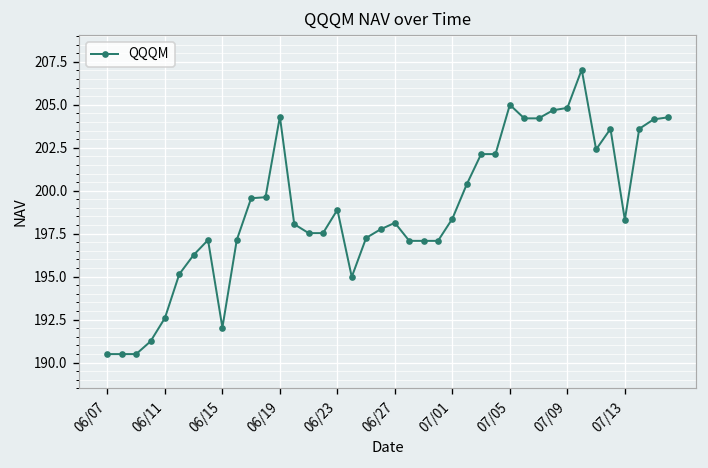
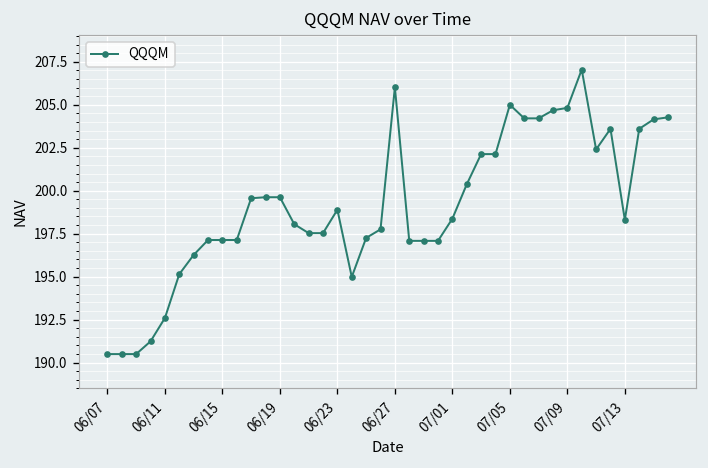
  {
    "06/07": 190.5,
    "06/11": 192.6,
-   "06/15": 192.0,
-   "06/19": 204.3,
+   "06/15": 197.1,
+   "06/19": 199.6,
    "06/23": 198.9,
-   "06/27": 198.1,
+   "06/27": 206.0,
    "07/01": 198.4,
    "07/05": 205.0,
    "07/09": 204.8,
    "07/13": 198.3
  }
